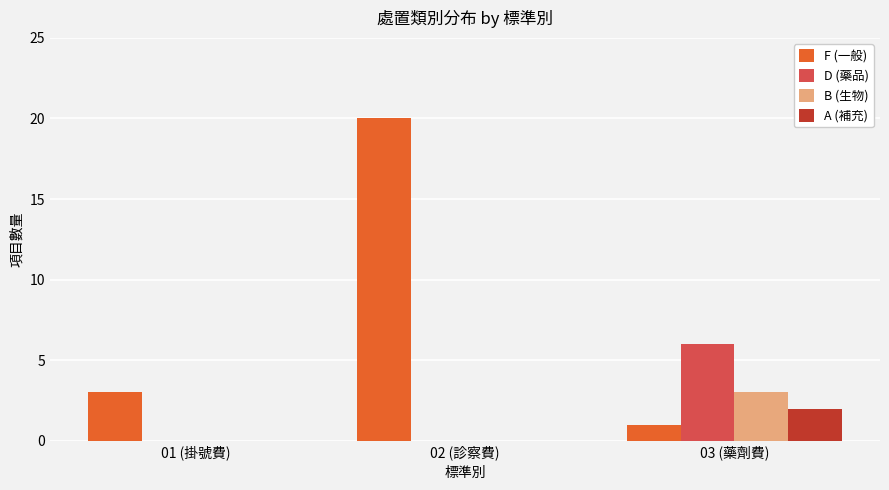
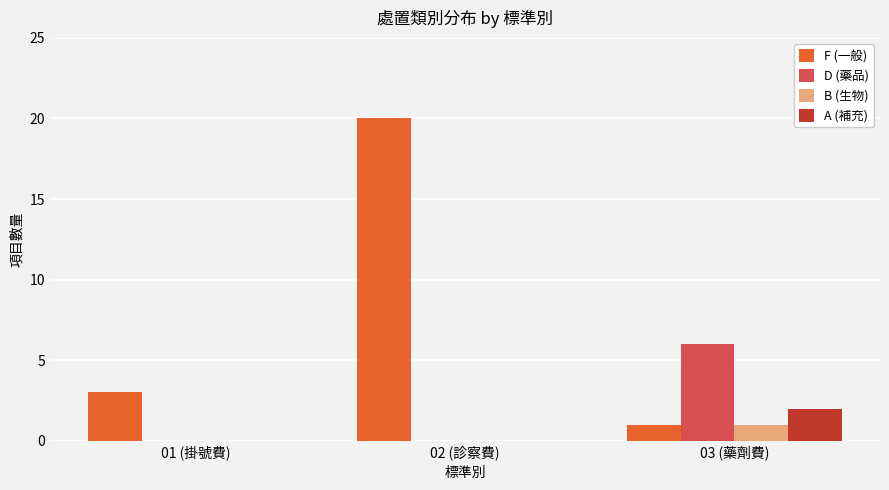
  {
    "B (生物)": {
      "01 (掛號費)": 0,
      "02 (診察費)": 0,
-     "03 (藥劑費)": 3
+     "03 (藥劑費)": 1
    }
  }
